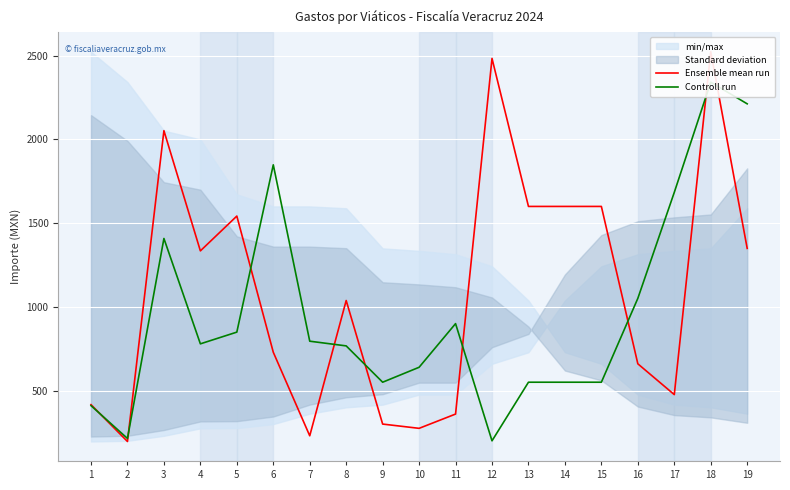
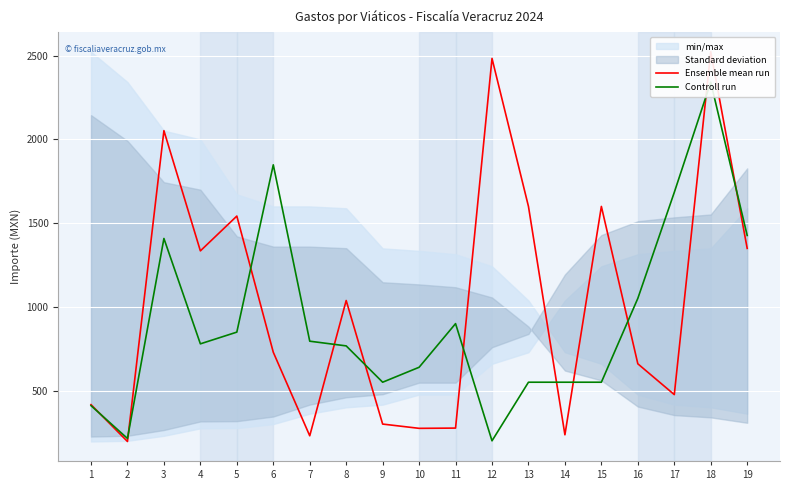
  {
    "Ensemble mean run": {
      "2": 200,
      "4": 1330,
      "5": 1540,
      "6": 730,
      "7": 230,
      "8": 1040,
      "9": 300,
      "10": 270,
-     "11": 360,
+     "11": 280,
      "12": 2480,
      "13": 1600,
-     "14": 1600,
+     "14": 240,
      "15": 1600,
      "16": 660,
      "17": 480,
      "19": 1350
    },
    "Controll run": {
      "2": 210,
      "3": 1410,
      "4": 780,
      "5": 850,
      "6": 1850,
      "7": 800,
      "8": 770,
      "9": 550,
      "10": 640,
      "11": 900,
      "12": 200,
      "13": 550,
      "14": 550,
      "15": 550,
      "16": 1050,
      "17": 1680,
-     "19": 2210
+     "19": 1430
    }
  }
